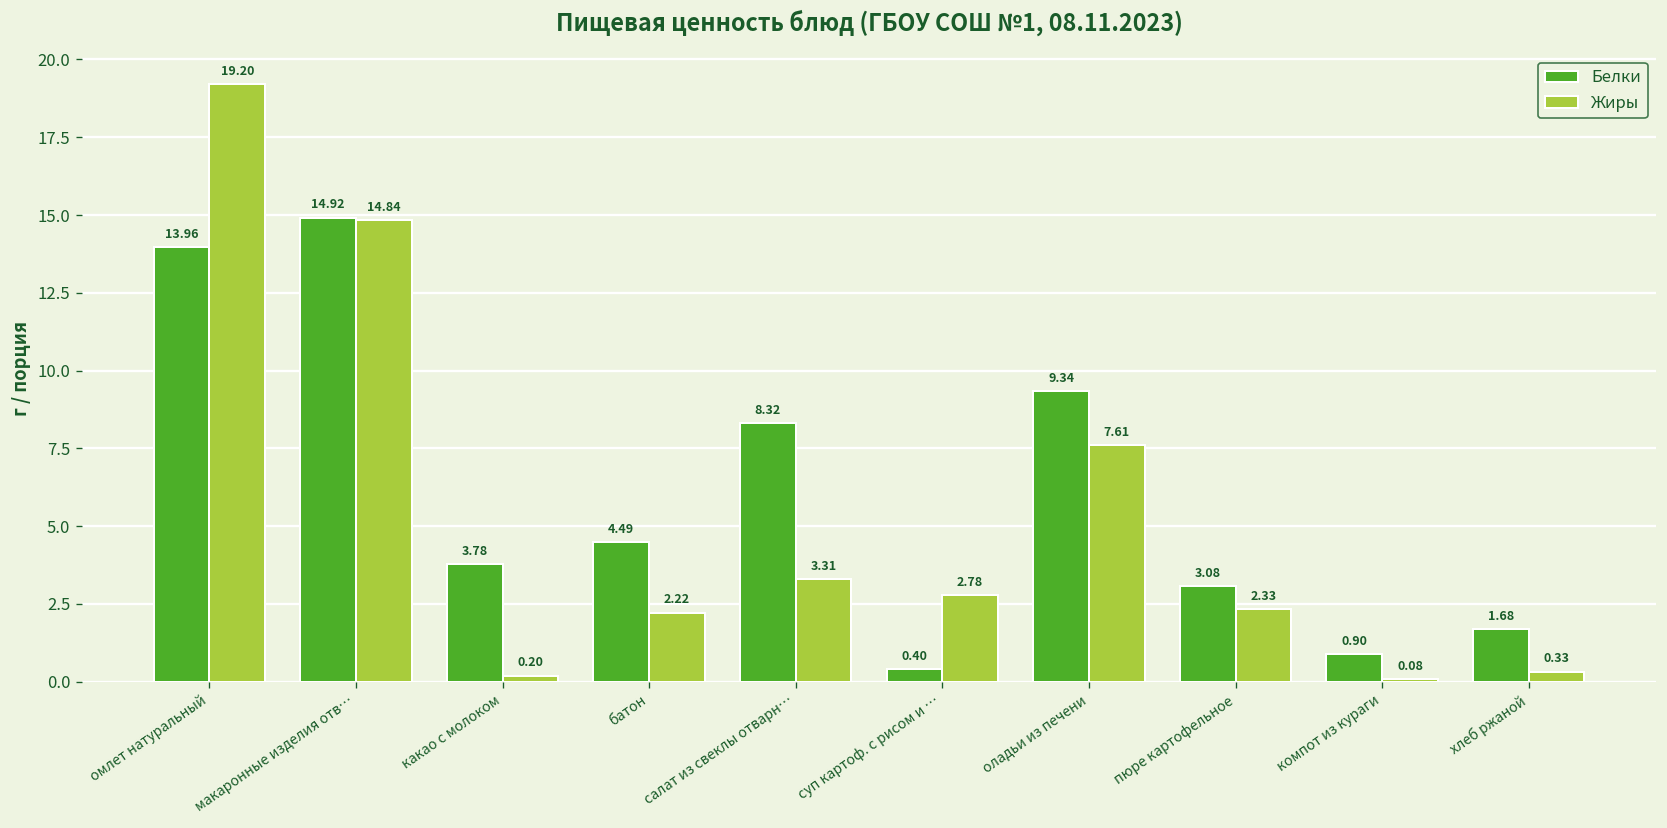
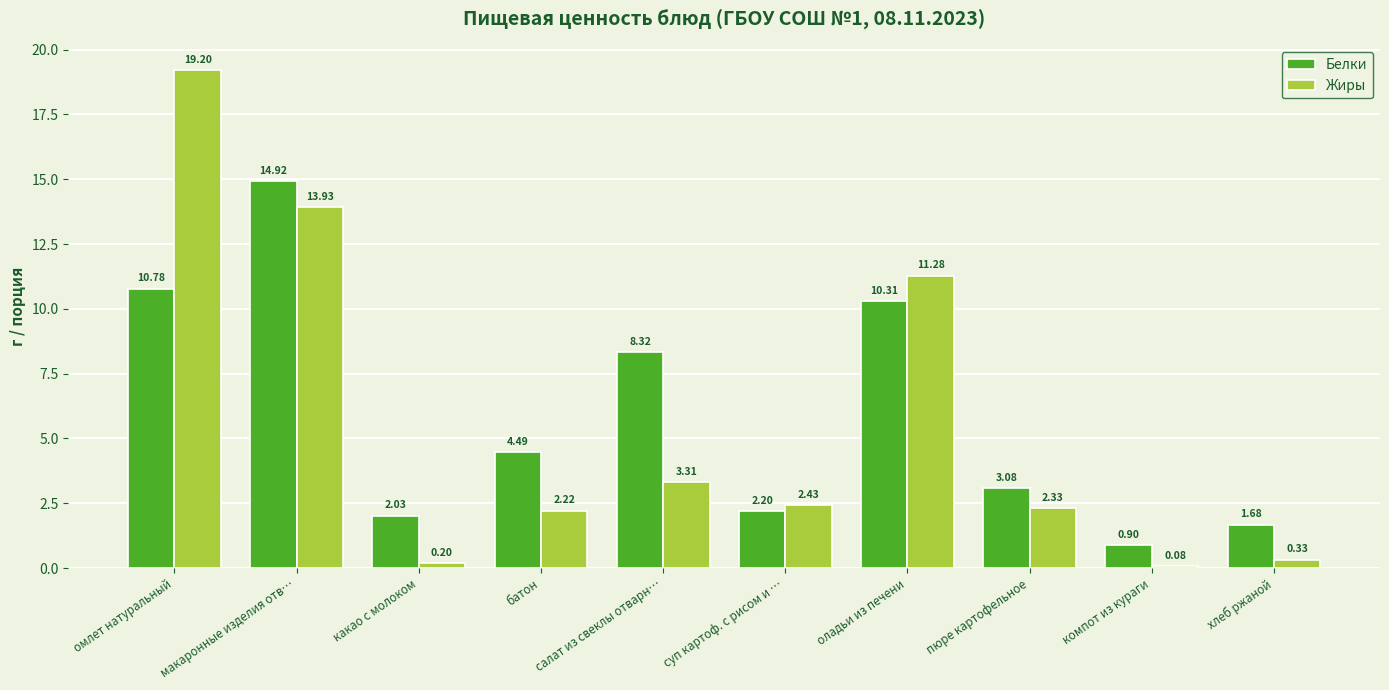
  {
    "Белки": {
-     "омлет натуральный": 13.96,
+     "омлет натуральный": 10.78,
      "макаронные изделия отв…": 14.92,
-     "какао с молоком": 3.78,
+     "какао с молоком": 2.03,
      "батон": 4.49,
      "салат из свеклы отварн…": 8.32,
-     "суп картоф. с рисом и …": 0.40,
-     "оладьи из печени": 9.34,
+     "суп картоф. с рисом и …": 2.20,
+     "оладьи из печени": 10.31,
      "пюре картофельное": 3.08,
      "компот из кураги": 0.90,
      "хлеб ржаной": 1.68
    },
    "Жиры": {
      "омлет натуральный": 19.20,
-     "макаронные изделия отв…": 14.84,
+     "макаронные изделия отв…": 13.93,
      "какао с молоком": 0.20,
      "батон": 2.22,
      "салат из свеклы отварн…": 3.31,
-     "суп картоф. с рисом и …": 2.78,
-     "оладьи из печени": 7.61,
+     "суп картоф. с рисом и …": 2.43,
+     "оладьи из печени": 11.28,
      "пюре картофельное": 2.33,
      "компот из кураги": 0.08,
      "хлеб ржаной": 0.33
    }
  }
